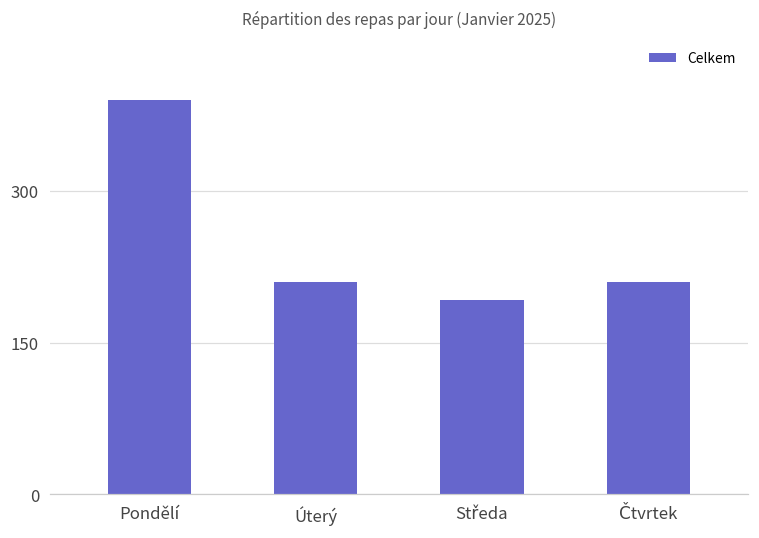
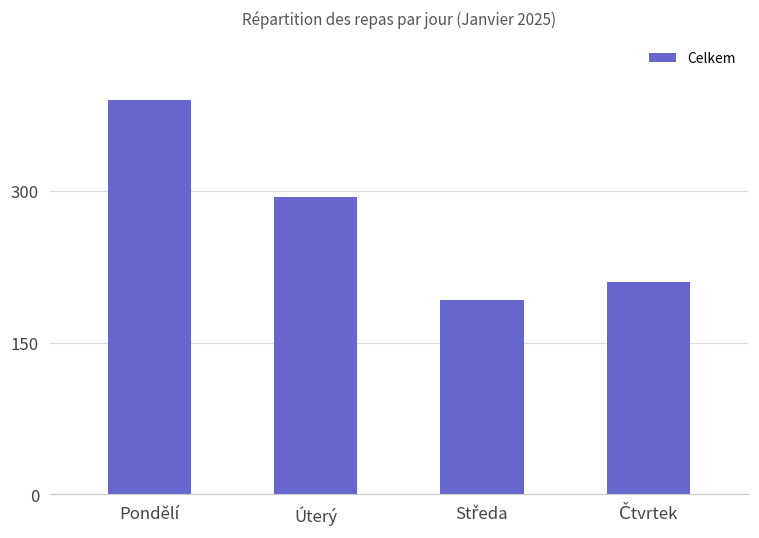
  {
    "Pondělí": 390,
-   "Úterý": 210,
+   "Úterý": 290,
    "Středa": 190,
    "Čtvrtek": 210
  }
